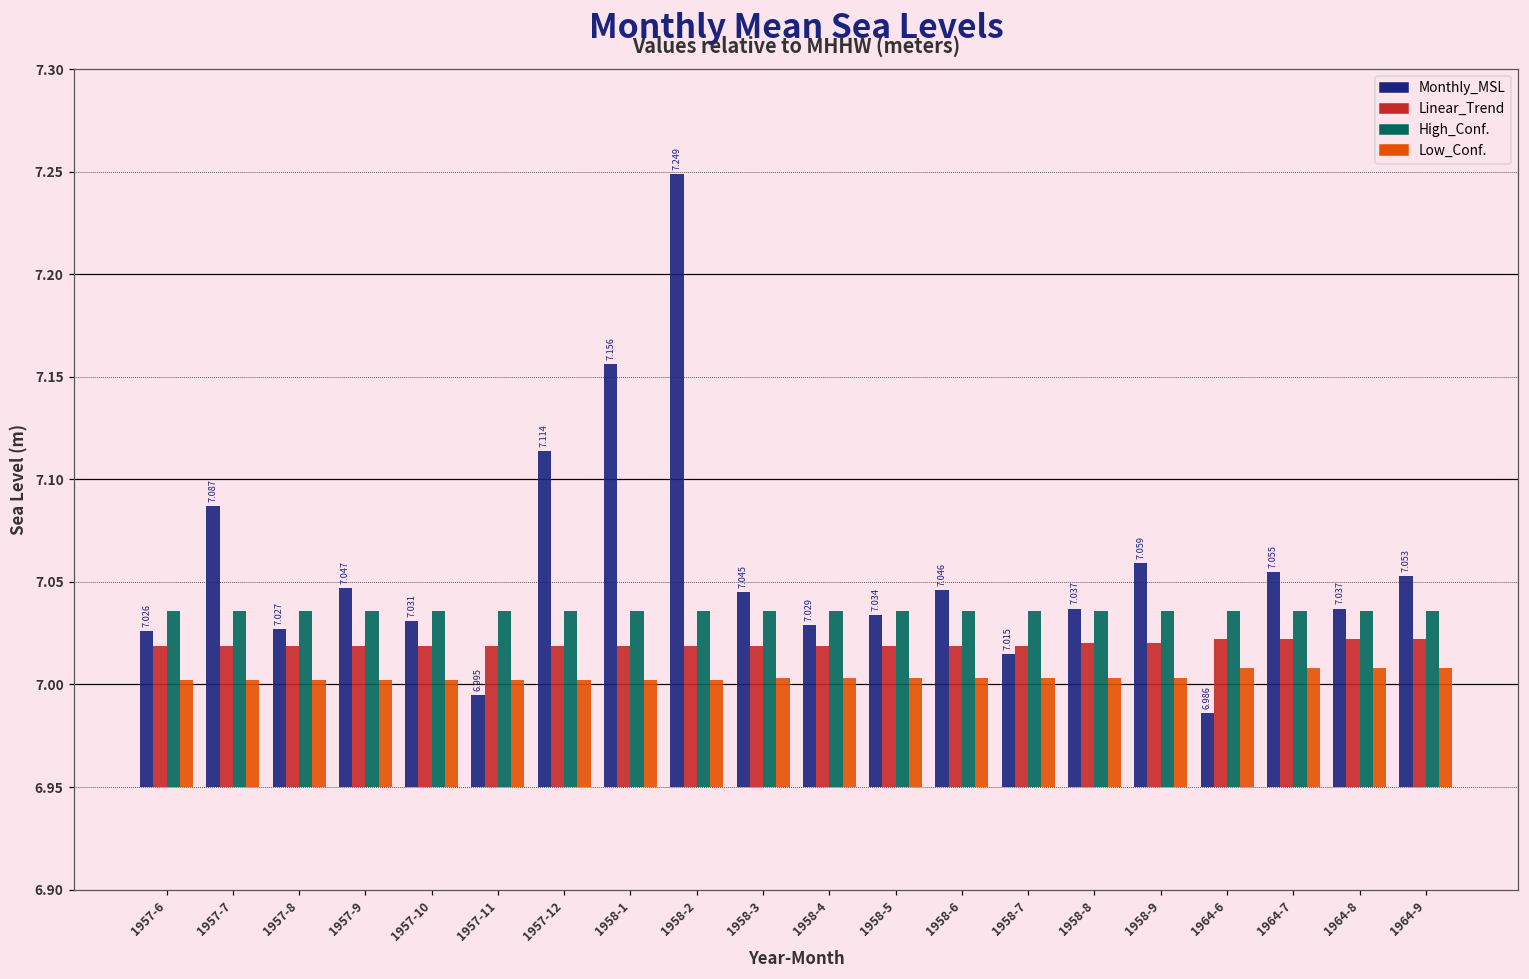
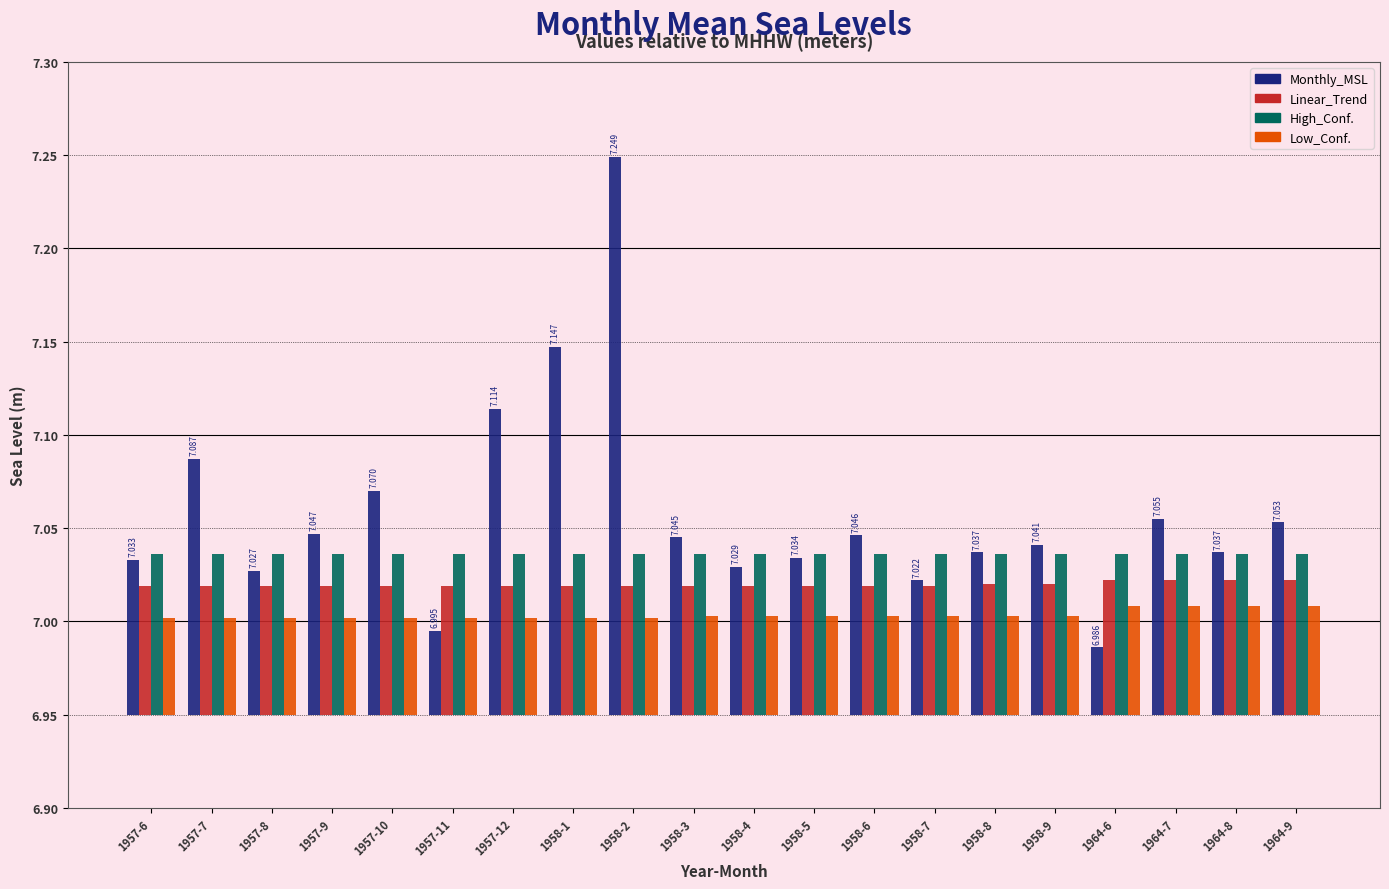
  {
    "Monthly_MSL": {
-     "1957-6": 7.026,
-     "1957-10": 7.031,
-     "1958-1": 7.156,
-     "1958-7": 7.015,
-     "1958-9": 7.059
+     "1957-6": 7.033,
+     "1957-10": 7.070,
+     "1958-1": 7.147,
+     "1958-7": 7.022,
+     "1958-9": 7.041
    },
    "Linear_Trend": {
      "1957-6": 7.019,
      "1957-7": 7.019,
      "1957-8": 7.019,
      "1957-9": 7.019,
      "1957-10": 7.019,
      "1957-11": 7.019,
      "1957-12": 7.019,
      "1958-1": 7.019,
      "1958-2": 7.019,
      "1958-3": 7.019,
      "1958-4": 7.019,
      "1958-5": 7.019,
      "1958-6": 7.019,
      "1958-7": 7.019,
      "1958-8": 7.020,
      "1958-9": 7.020,
      "1964-6": 7.022,
      "1964-7": 7.022,
      "1964-8": 7.022,
      "1964-9": 7.022
    },
    "High_Conf.": {
      "1957-6": 7.036,
      "1957-7": 7.036,
      "1957-8": 7.036,
      "1957-9": 7.036,
      "1957-10": 7.036,
      "1957-11": 7.036,
      "1957-12": 7.036,
      "1958-1": 7.036,
      "1958-2": 7.036,
      "1958-3": 7.036,
      "1958-4": 7.036,
      "1958-5": 7.036,
      "1958-6": 7.036,
      "1958-7": 7.036,
      "1958-8": 7.036,
      "1958-9": 7.036,
      "1964-6": 7.036,
      "1964-7": 7.036,
      "1964-8": 7.036,
      "1964-9": 7.036
    },
    "Low_Conf.": {
      "1957-6": 7.002,
      "1957-7": 7.002,
      "1957-8": 7.002,
      "1957-9": 7.002,
      "1957-10": 7.002,
      "1957-11": 7.002,
      "1957-12": 7.002,
      "1958-1": 7.002,
      "1958-2": 7.002,
      "1958-3": 7.003,
      "1958-4": 7.003,
      "1958-5": 7.003,
      "1958-6": 7.003,
      "1958-7": 7.003,
      "1958-8": 7.003,
      "1958-9": 7.003,
      "1964-6": 7.008,
      "1964-7": 7.008,
      "1964-8": 7.008,
      "1964-9": 7.008
    }
  }
